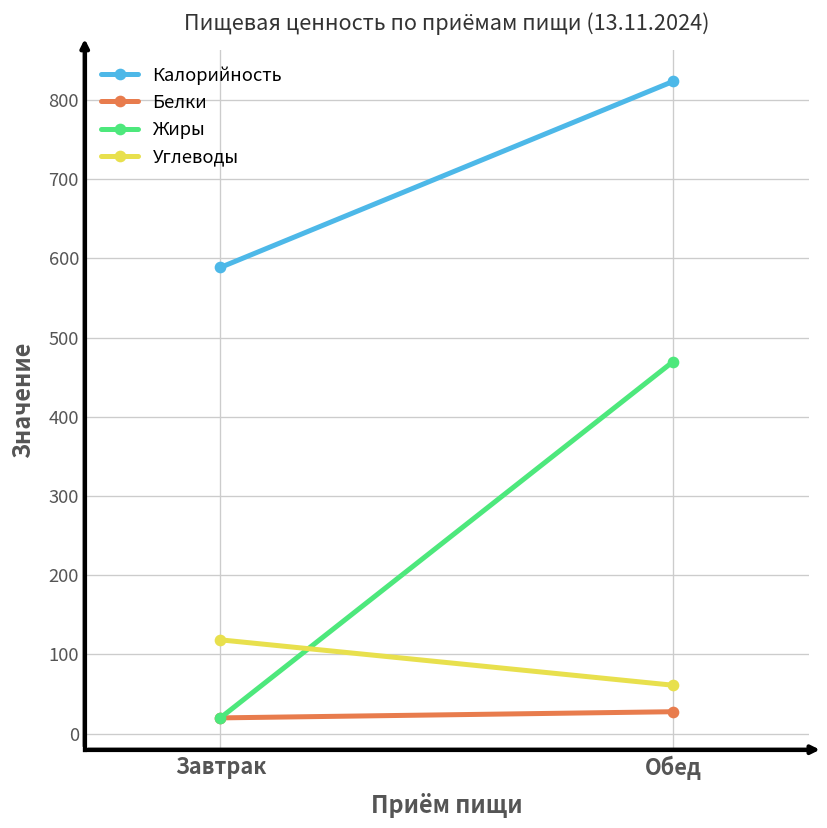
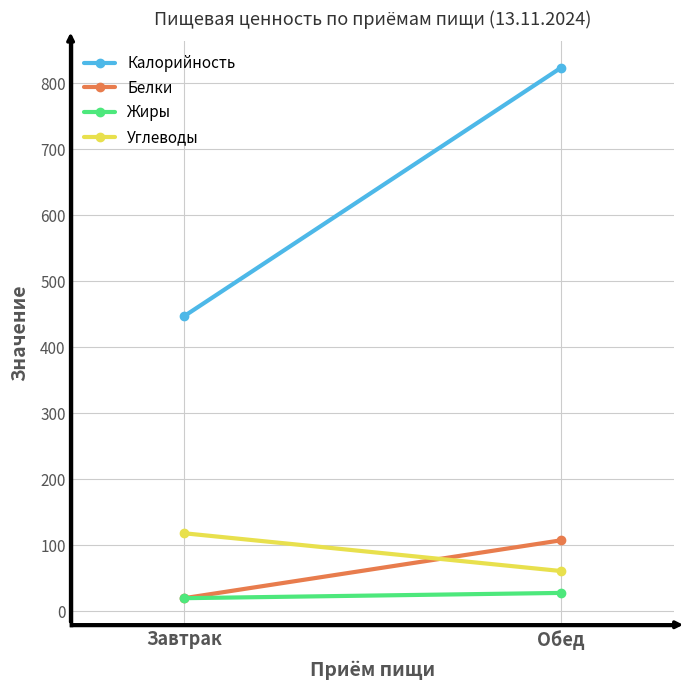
  {
    "Калорийность": {
-     "Завтрак": 590,
+     "Завтрак": 450,
      "Обед": 820
    },
    "Белки": {
-     "Обед": 30
+     "Обед": 110
    },
    "Жиры": {
-     "Обед": 470
+     "Обед": 30
    },
    "Углеводы": {
      "Завтрак": 120,
      "Обед": 60
    }
  }
